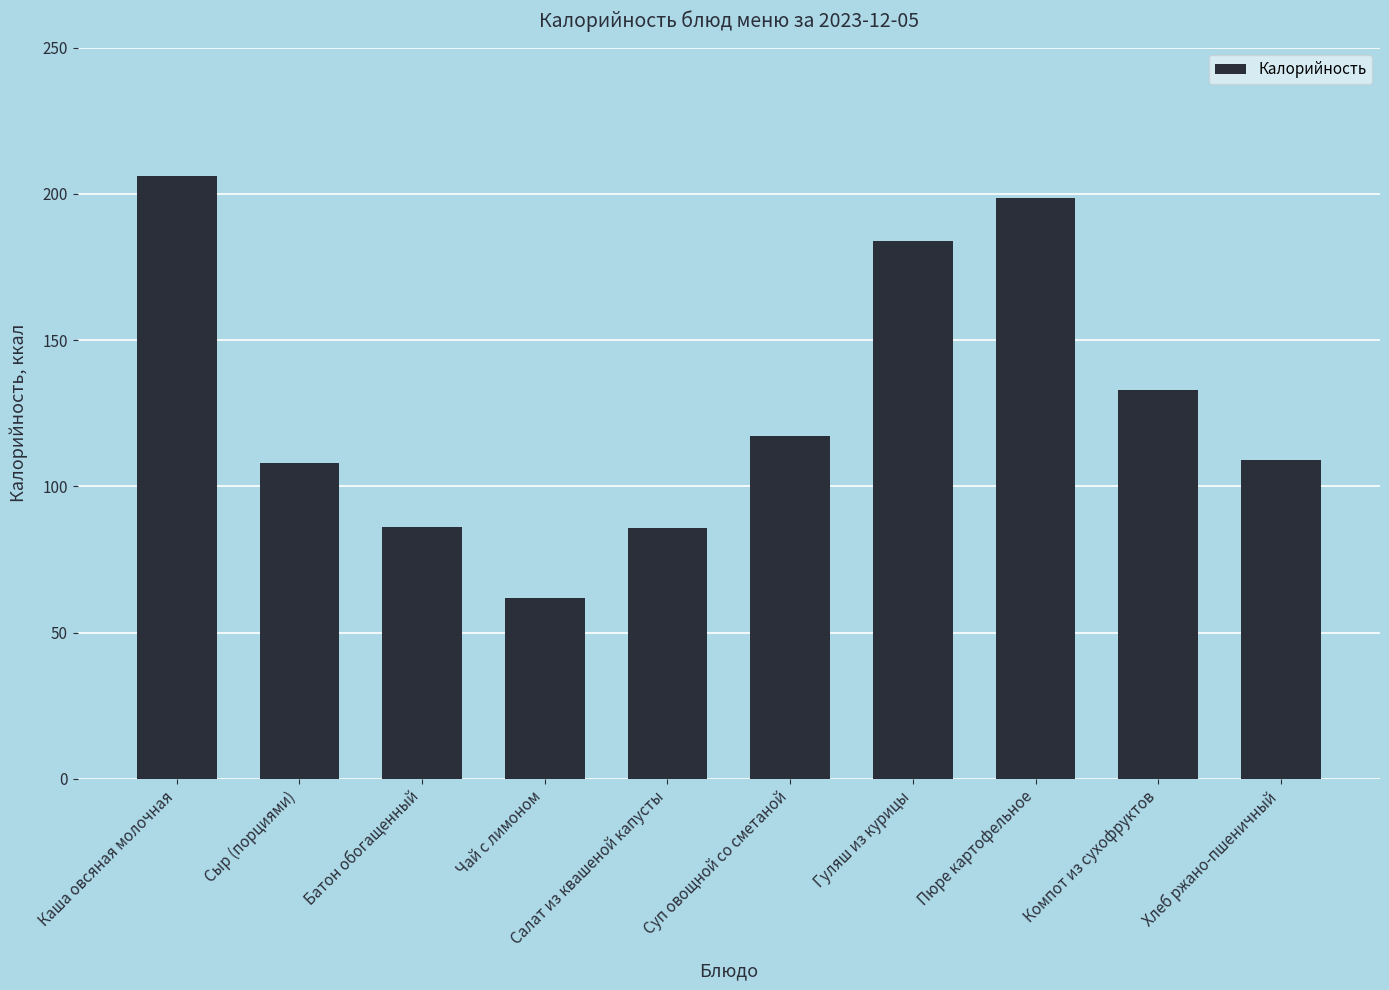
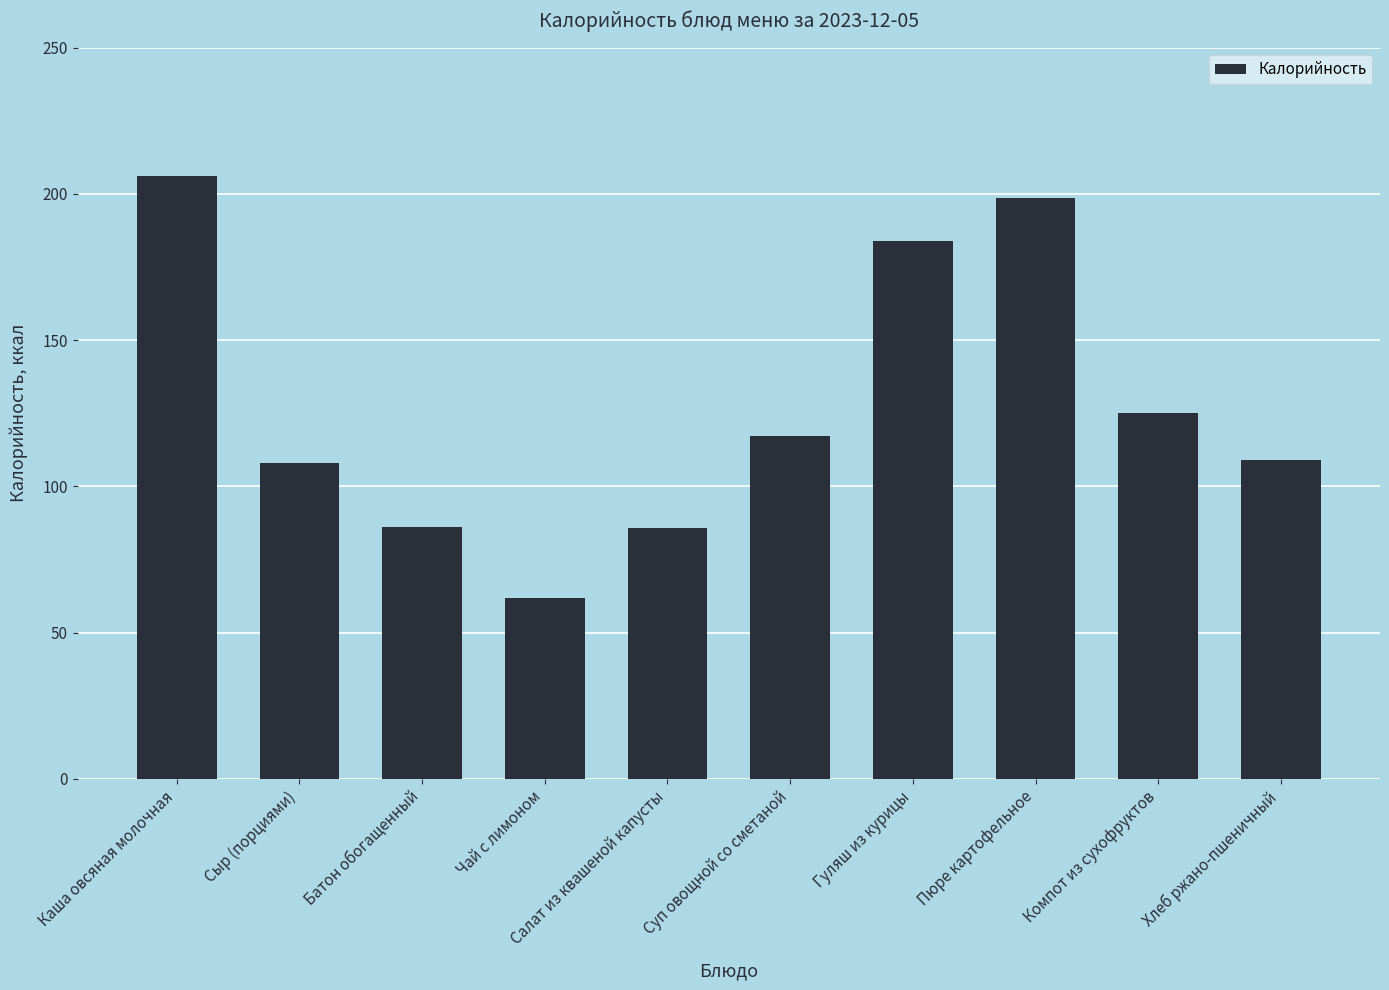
  {
    "Каша овсяная молочная": 206,
    "Сыр (порциями)": 108,
    "Батон обогащенный": 86,
    "Чай с лимоном": 62,
    "Салат из квашеной капусты": 86,
    "Суп овощной со сметаной": 117,
    "Гуляш из курицы": 184,
    "Пюре картофельное": 199,
-   "Компот из сухофруктов": 133,
+   "Компот из сухофруктов": 125,
    "Хлеб ржано-пшеничный": 109
  }
